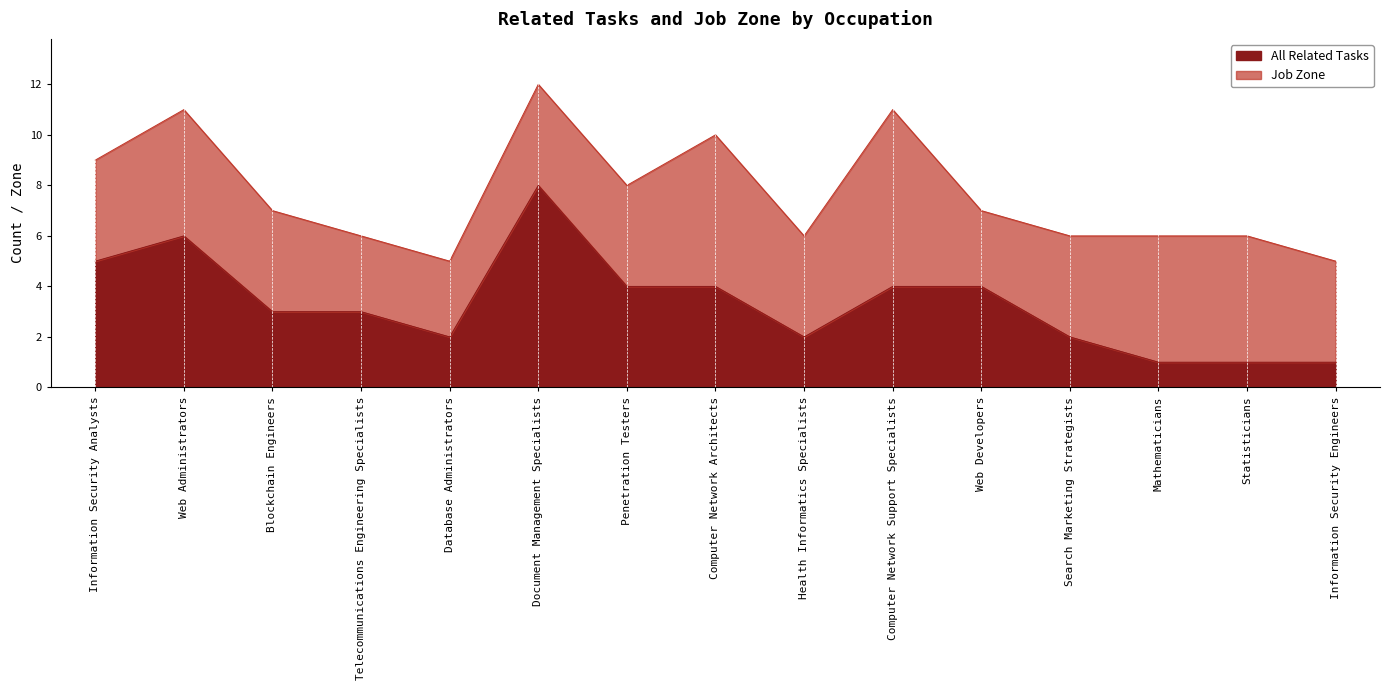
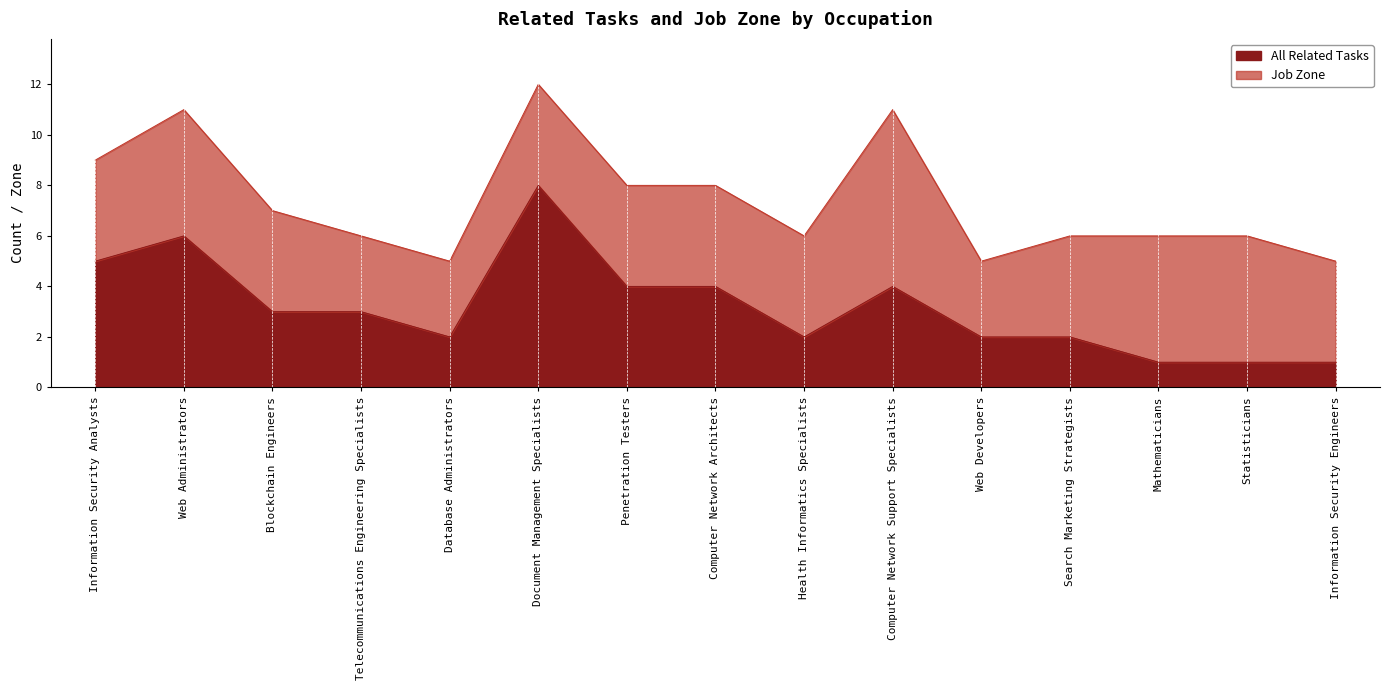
  {
    "All Related Tasks": {
      "Information Security Analysts": 5,
      "Web Administrators": 6,
      "Blockchain Engineers": 3,
      "Telecommunications Engineering Specialists": 3,
      "Database Administrators": 2,
      "Document Management Specialists": 8,
      "Penetration Testers": 4,
      "Computer Network Architects": 4,
      "Health Informatics Specialists": 2,
      "Computer Network Support Specialists": 4,
-     "Web Developers": 4,
+     "Web Developers": 2,
      "Search Marketing Strategists": 2,
      "Mathematicians": 1,
      "Statisticians": 1,
      "Information Security Engineers": 1
    },
    "Job Zone": {
      "Information Security Analysts": 4,
      "Web Administrators": 5,
      "Blockchain Engineers": 4,
      "Telecommunications Engineering Specialists": 3,
      "Database Administrators": 3,
      "Document Management Specialists": 4,
      "Penetration Testers": 4,
-     "Computer Network Architects": 6,
+     "Computer Network Architects": 4,
      "Health Informatics Specialists": 4,
      "Computer Network Support Specialists": 7,
      "Web Developers": 3,
      "Search Marketing Strategists": 4,
      "Mathematicians": 5,
      "Statisticians": 5,
      "Information Security Engineers": 4
    }
  }
